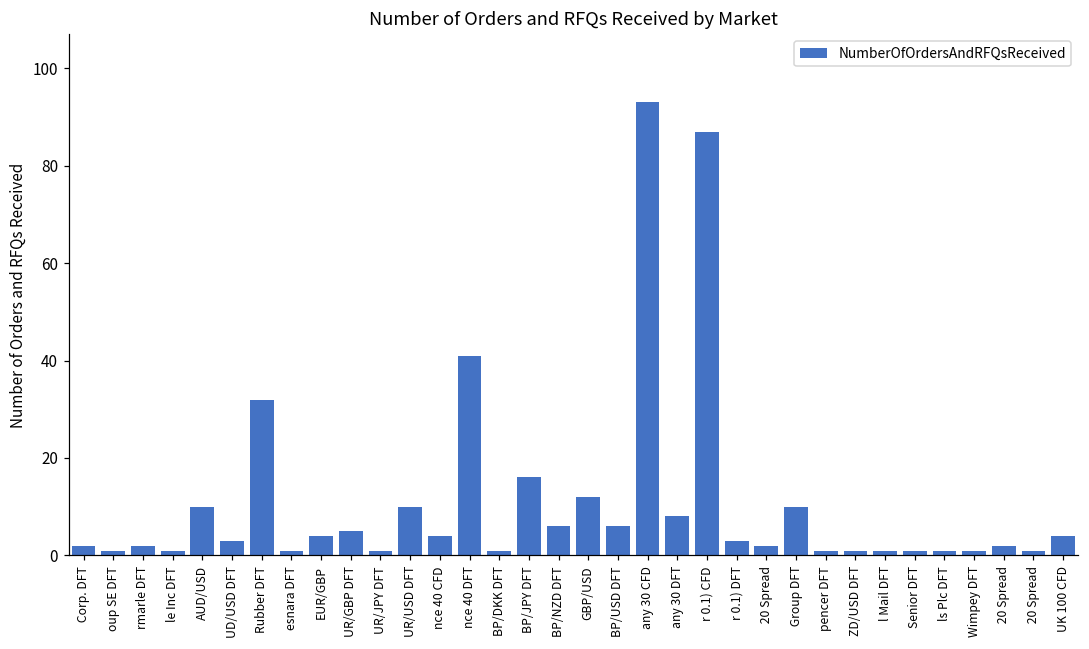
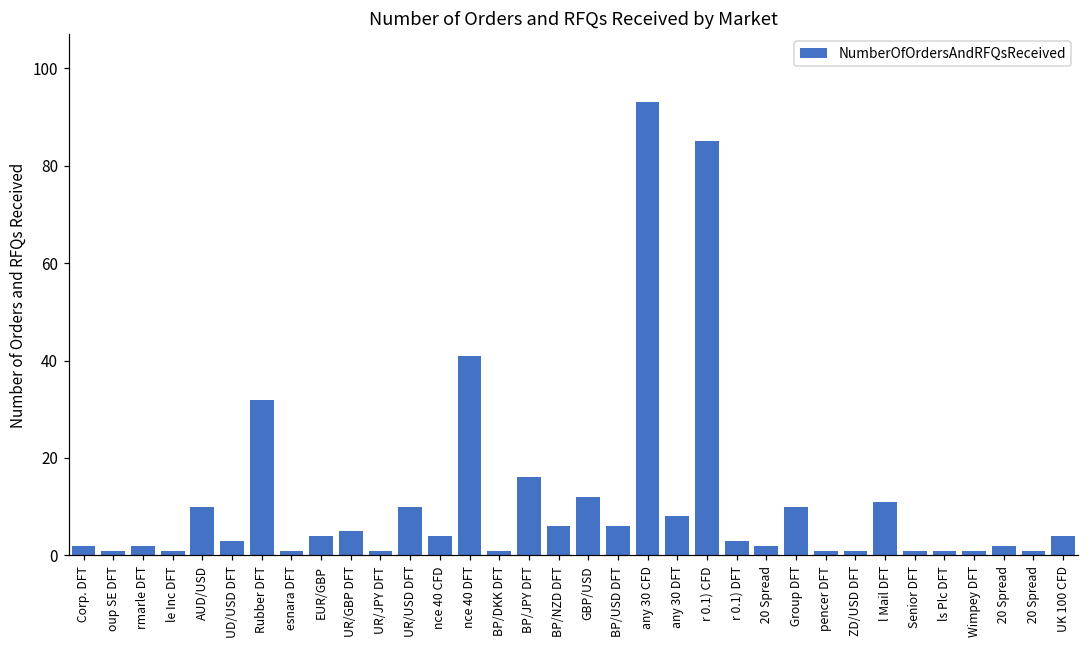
  {
    "Corp. DFT": 2,
    "oup SE DFT": 1,
    "rmarle DFT": 2,
    "le Inc DFT": 1,
    "AUD/USD": 10,
    "UD/USD DFT": 3,
    "Rubber DFT": 32,
    "esnara DFT": 1,
    "EUR/GBP": 4,
    "UR/GBP DFT": 5,
    "UR/JPY DFT": 1,
    "UR/USD DFT": 10,
    "nce 40 CFD": 4,
    "nce 40 DFT": 41,
    "BP/DKK DFT": 1,
    "BP/JPY DFT": 16,
    "BP/NZD DFT": 6,
    "GBP/USD": 12,
    "BP/USD DFT": 6,
    "any 30 CFD": 93,
    "any 30 DFT": 8,
-   "r 0.1) CFD": 87,
+   "r 0.1) CFD": 85,
    "r 0.1) DFT": 3,
    "Group DFT": 10,
    "pencer DFT": 1,
    "ZD/USD DFT": 1,
-   "l Mail DFT": 1,
+   "l Mail DFT": 11,
    "Senior DFT": 1,
    "ls Plc DFT": 1,
    "Wimpey DFT": 1,
    "UK 100 CFD": 4
  }
